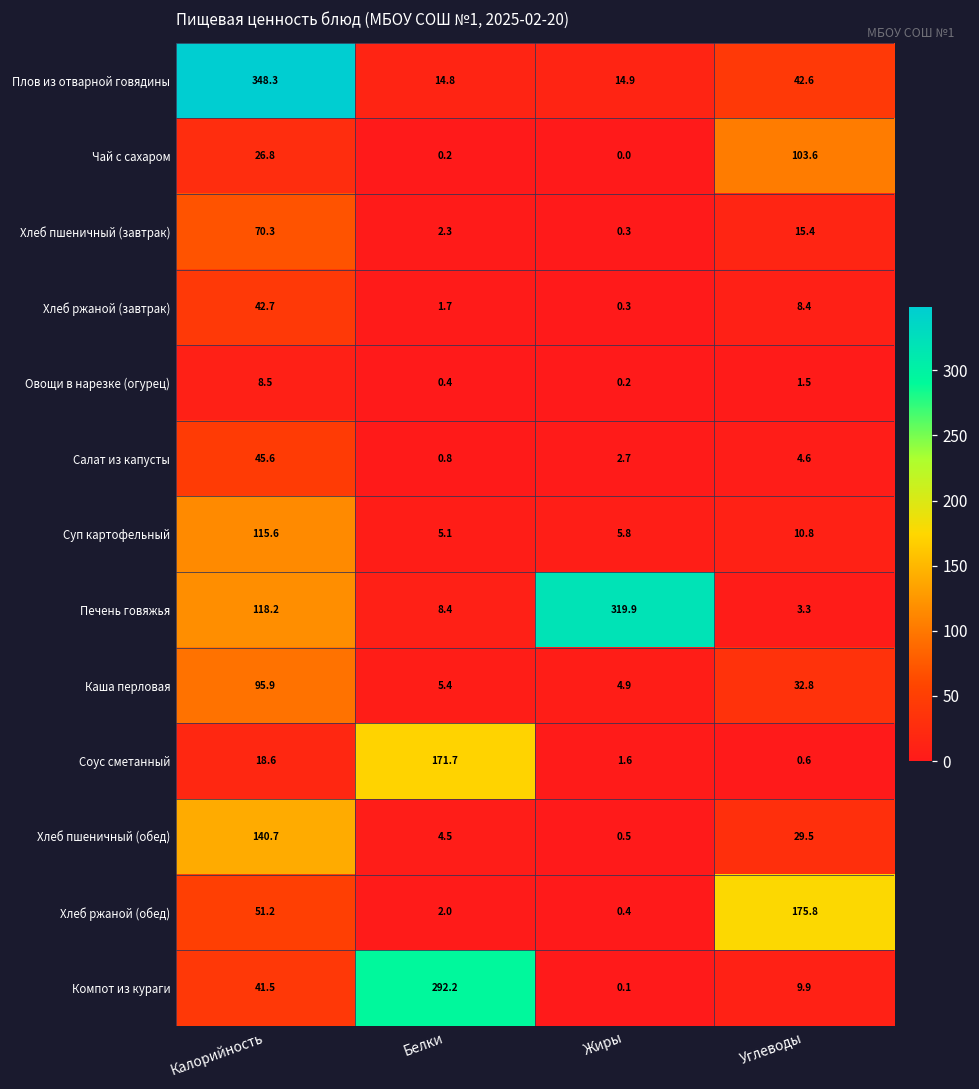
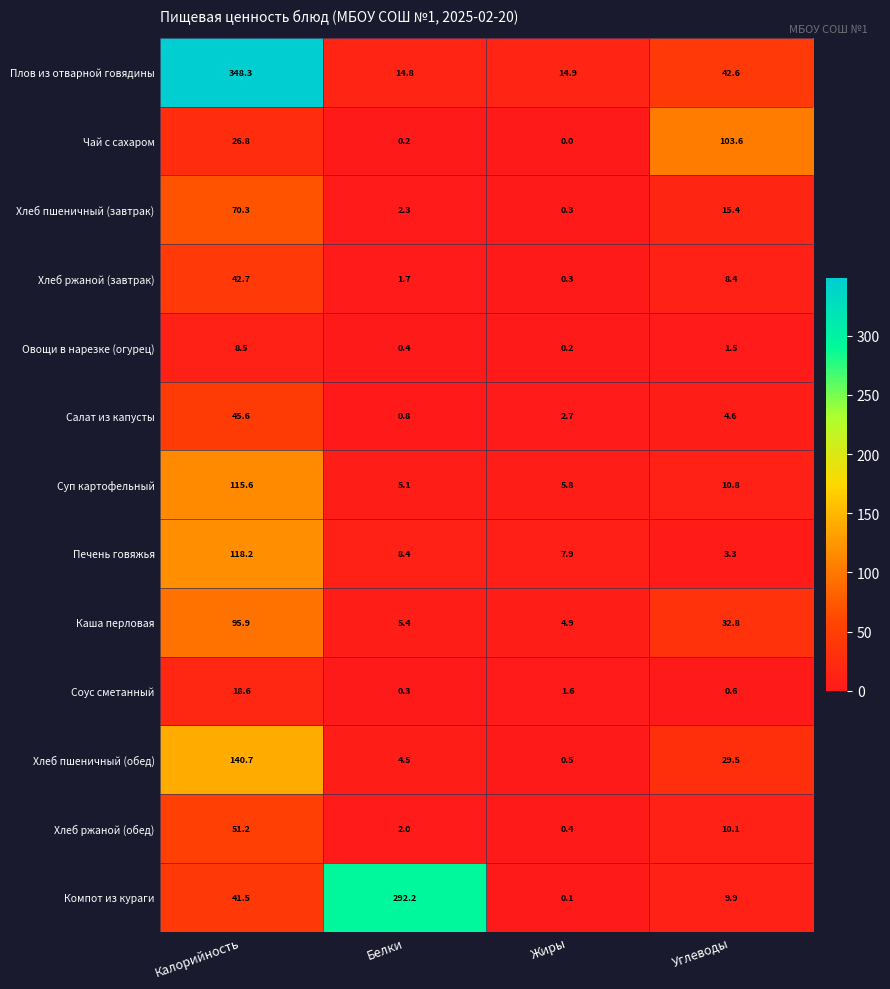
  {
    "Плов из отварной говядины": {
      "Калорийность": 348.3,
      "Белки": 14.8,
      "Жиры": 14.9,
      "Углеводы": 42.6
    },
    "Чай с сахаром": {
      "Калорийность": 26.8,
      "Белки": 0.2,
      "Жиры": 0.0,
      "Углеводы": 103.6
    },
    "Хлеб пшеничный (завтрак)": {
      "Калорийность": 70.3,
      "Белки": 2.3,
      "Жиры": 0.3,
      "Углеводы": 15.4
    },
    "Хлеб ржаной (завтрак)": {
      "Калорийность": 42.7,
      "Белки": 1.7,
      "Жиры": 0.3,
      "Углеводы": 8.4
    },
    "Овощи в нарезке (огурец)": {
      "Калорийность": 8.5,
      "Белки": 0.4,
      "Жиры": 0.2,
      "Углеводы": 1.5
    },
    "Салат из капусты": {
      "Калорийность": 45.6,
      "Белки": 0.8,
      "Жиры": 2.7,
      "Углеводы": 4.6
    },
    "Суп картофельный": {
      "Калорийность": 115.6,
      "Белки": 5.1,
      "Жиры": 5.8,
      "Углеводы": 10.8
    },
    "Печень говяжья": {
      "Калорийность": 118.2,
      "Белки": 8.4,
-     "Жиры": 319.9,
+     "Жиры": 7.9,
      "Углеводы": 3.3
    },
    "Каша перловая": {
      "Калорийность": 95.9,
      "Белки": 5.4,
      "Жиры": 4.9,
      "Углеводы": 32.8
    },
    "Соус сметанный": {
      "Калорийность": 18.6,
-     "Белки": 171.7,
+     "Белки": 0.3,
      "Жиры": 1.6,
      "Углеводы": 0.6
    },
    "Хлеб пшеничный (обед)": {
      "Калорийность": 140.7,
      "Белки": 4.5,
      "Жиры": 0.5,
      "Углеводы": 29.5
    },
    "Хлеб ржаной (обед)": {
      "Калорийность": 51.2,
      "Белки": 2.0,
      "Жиры": 0.4,
-     "Углеводы": 175.8
+     "Углеводы": 10.1
    },
    "Компот из кураги": {
      "Калорийность": 41.5,
      "Белки": 292.2,
      "Жиры": 0.1,
      "Углеводы": 9.9
    }
  }
